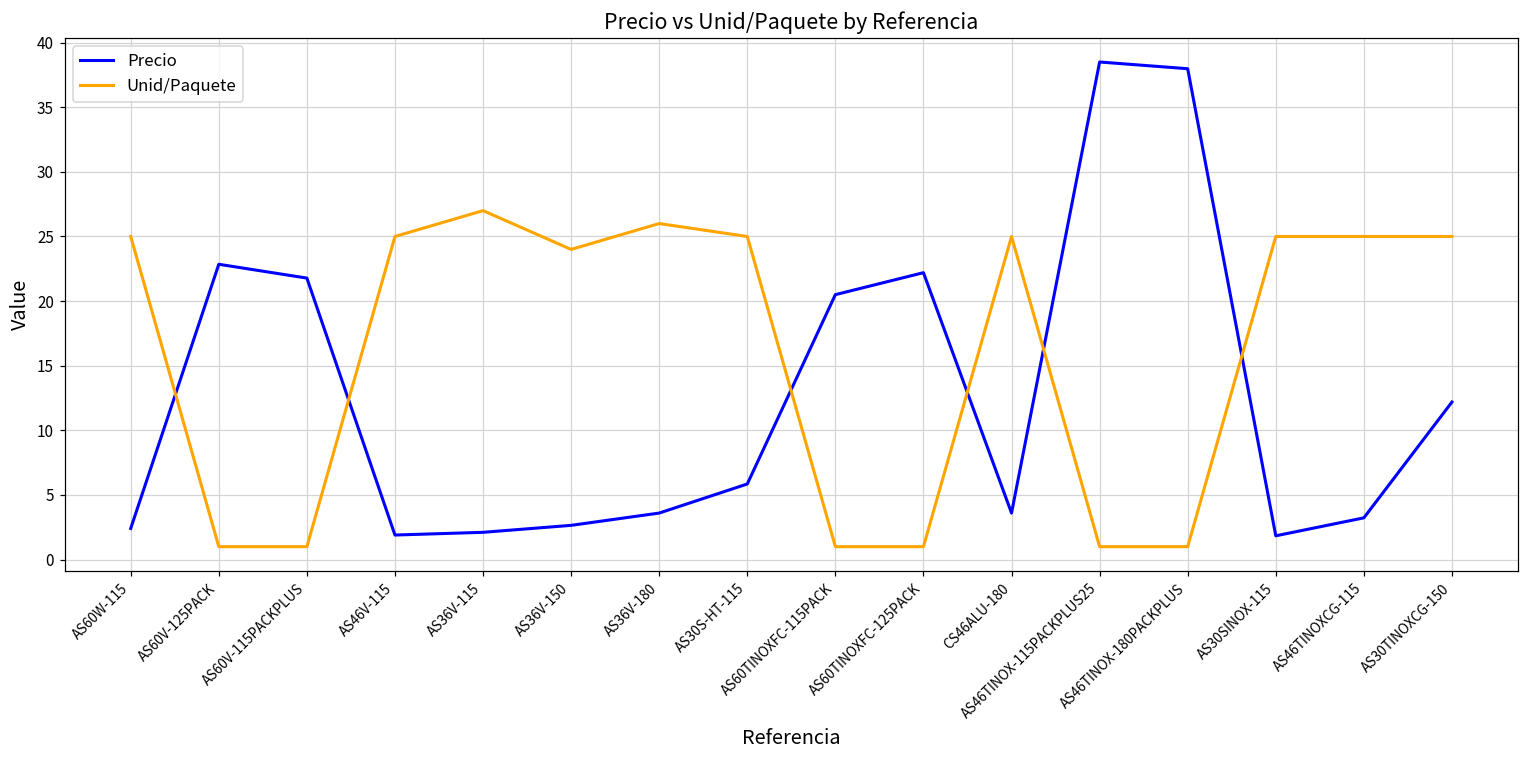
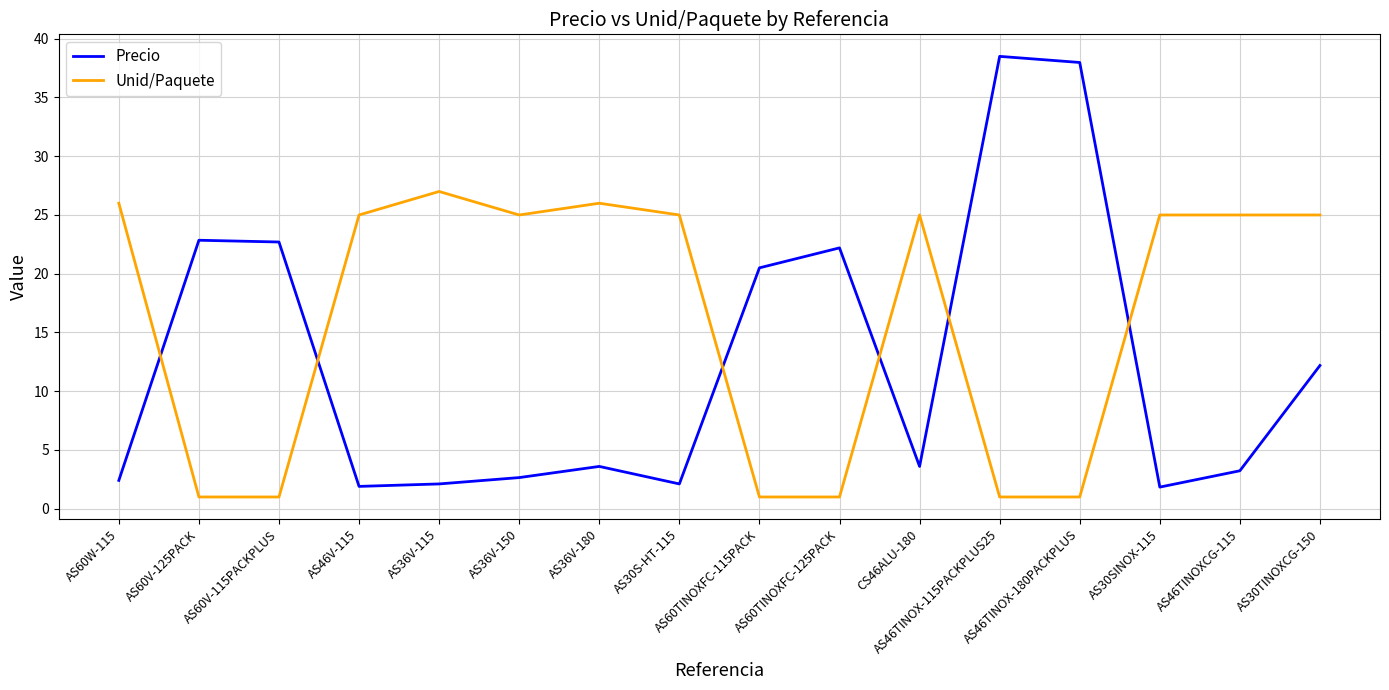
  {
    "Precio": {
      "AS60W-115": 2.4,
      "AS60V-125PACK": 22.9,
-     "AS60V-115PACKPLUS": 21.8,
+     "AS60V-115PACKPLUS": 22.7,
      "AS46V-115": 1.9,
      "AS36V-115": 2.1,
      "AS36V-150": 2.7,
      "AS36V-180": 3.6,
-     "AS30S-HT-115": 5.9,
+     "AS30S-HT-115": 2.1,
      "AS60TINOXFC-115PACK": 20.5,
      "AS60TINOXFC-125PACK": 22.2,
      "CS46ALU-180": 3.6,
      "AS46TINOX-115PACKPLUS25": 38.5,
      "AS46TINOX-180PACKPLUS": 38.0,
      "AS30SINOX-115": 1.8,
      "AS46TINOXCG-115": 3.2,
      "AS30TINOXCG-150": 12.2
    },
    "Unid/Paquete": {
-     "AS60W-115": 25,
+     "AS60W-115": 26,
      "AS60V-125PACK": 1,
      "AS60V-115PACKPLUS": 1,
      "AS46V-115": 25,
      "AS36V-115": 27,
-     "AS36V-150": 24,
+     "AS36V-150": 25,
      "AS36V-180": 26,
      "AS30S-HT-115": 25,
      "AS60TINOXFC-115PACK": 1,
      "AS60TINOXFC-125PACK": 1,
      "CS46ALU-180": 25,
      "AS46TINOX-115PACKPLUS25": 1,
      "AS46TINOX-180PACKPLUS": 1,
      "AS30SINOX-115": 25,
      "AS46TINOXCG-115": 25,
      "AS30TINOXCG-150": 25
    }
  }
